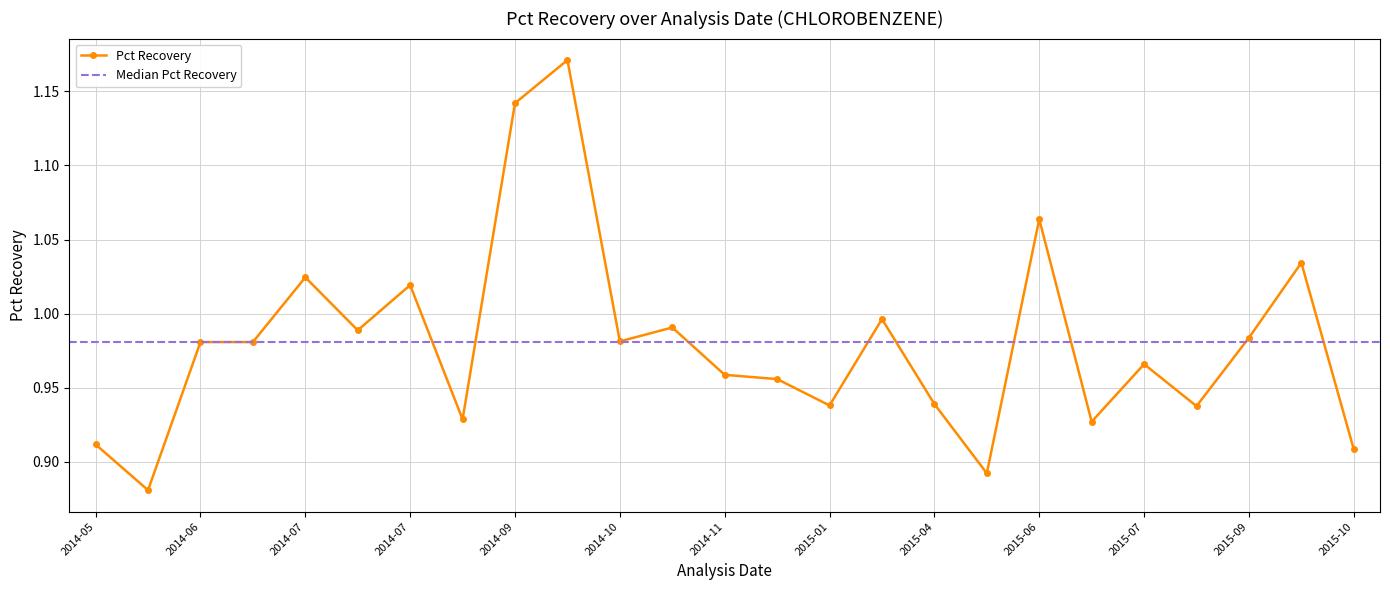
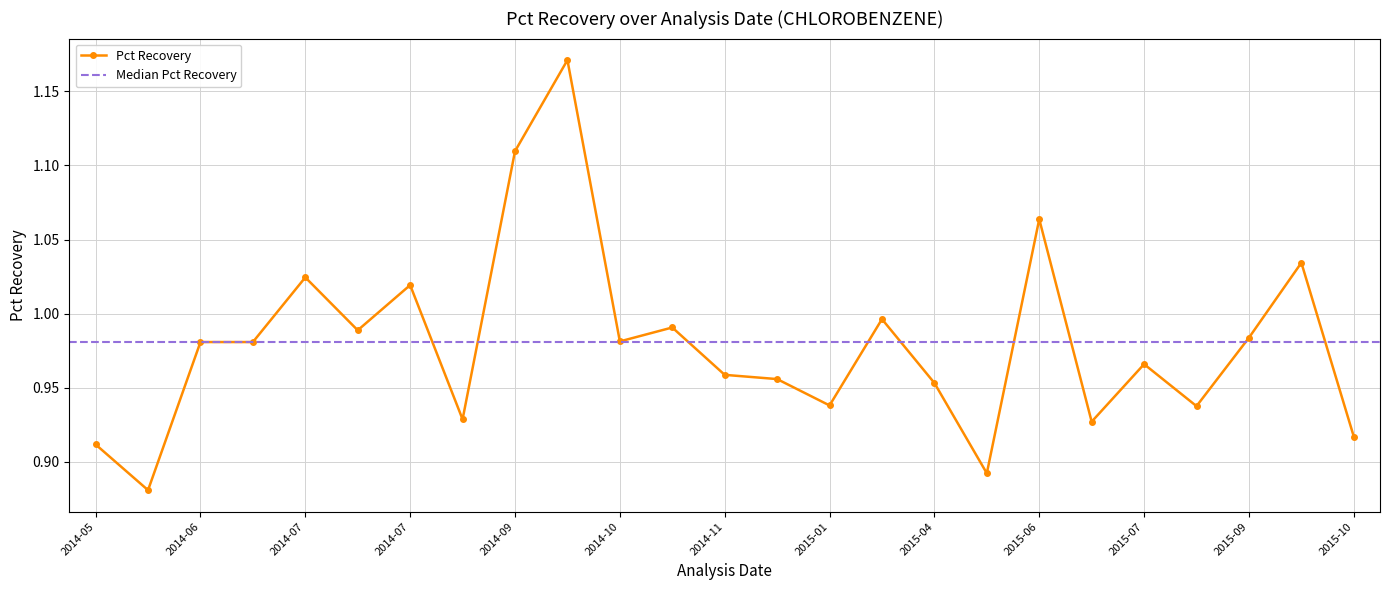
  {
    "2014-05": 0.912,
    "2014-06": 0.981,
-   "2014-09": 1.142,
+   "2014-09": 1.110,
    "2014-10": 0.981,
    "2014-11": 0.959,
    "2015-01": 0.938,
-   "2015-04": 0.939,
+   "2015-04": 0.953,
    "2015-06": 1.064,
    "2015-07": 0.966,
    "2015-09": 0.984,
-   "2015-10": 0.908
+   "2015-10": 0.917
  }
